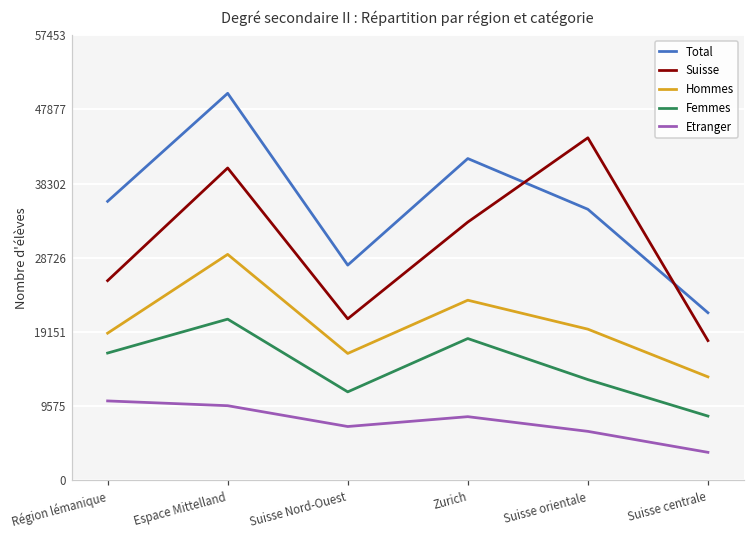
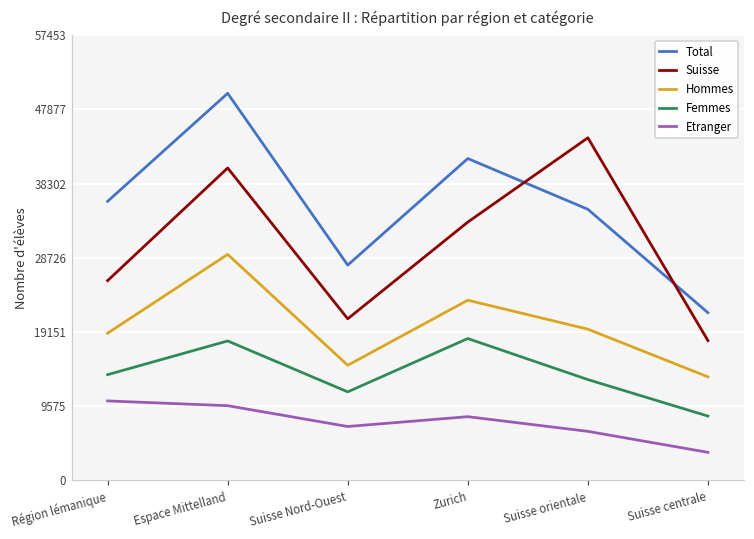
  {
    "Total": {
      "Région lémanique": 36000,
      "Espace Mittelland": 50000,
      "Suisse Nord-Ouest": 28000,
      "Zurich": 42000,
      "Suisse orientale": 35000,
      "Suisse centrale": 22000
    },
    "Suisse": {
      "Région lémanique": 26000,
      "Espace Mittelland": 40000,
      "Suisse Nord-Ouest": 21000,
      "Zurich": 33000,
      "Suisse orientale": 44000,
      "Suisse centrale": 18000
    },
    "Hommes": {
      "Région lémanique": 19000,
      "Espace Mittelland": 29000,
-     "Suisse Nord-Ouest": 16000,
+     "Suisse Nord-Ouest": 15000,
      "Zurich": 23000,
      "Suisse orientale": 20000,
      "Suisse centrale": 13000
    },
    "Femmes": {
-     "Région lémanique": 16000,
-     "Espace Mittelland": 21000,
+     "Région lémanique": 14000,
+     "Espace Mittelland": 18000,
      "Suisse Nord-Ouest": 11000,
      "Zurich": 18000,
      "Suisse orientale": 13000,
      "Suisse centrale": 8000
    },
    "Etranger": {
      "Région lémanique": 10000,
      "Espace Mittelland": 10000,
      "Suisse Nord-Ouest": 7000,
      "Zurich": 8000,
      "Suisse orientale": 6000,
      "Suisse centrale": 4000
    }
  }
